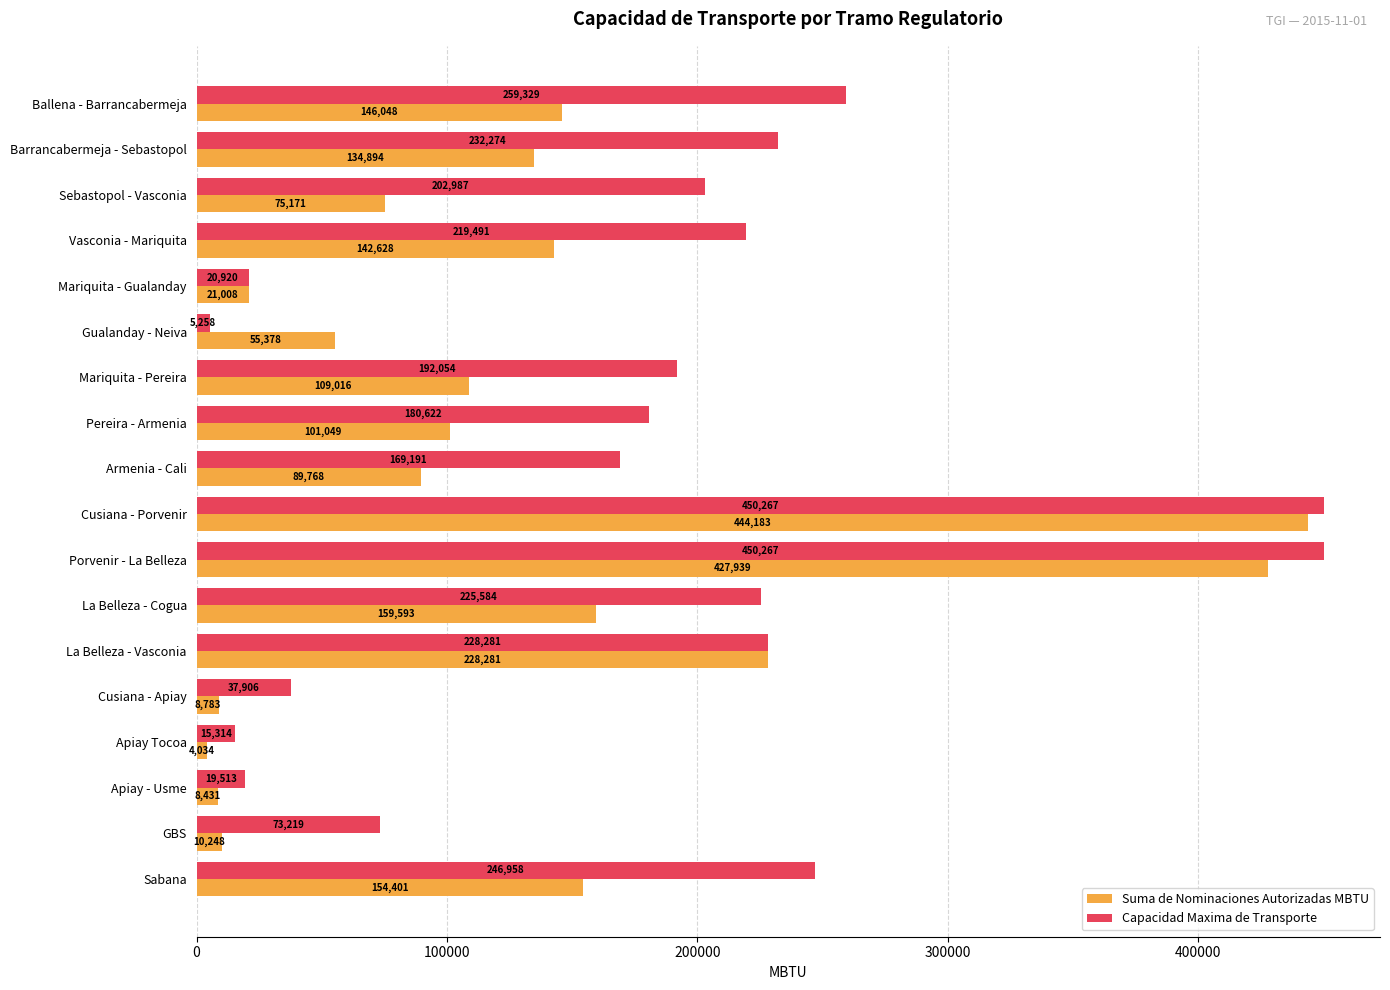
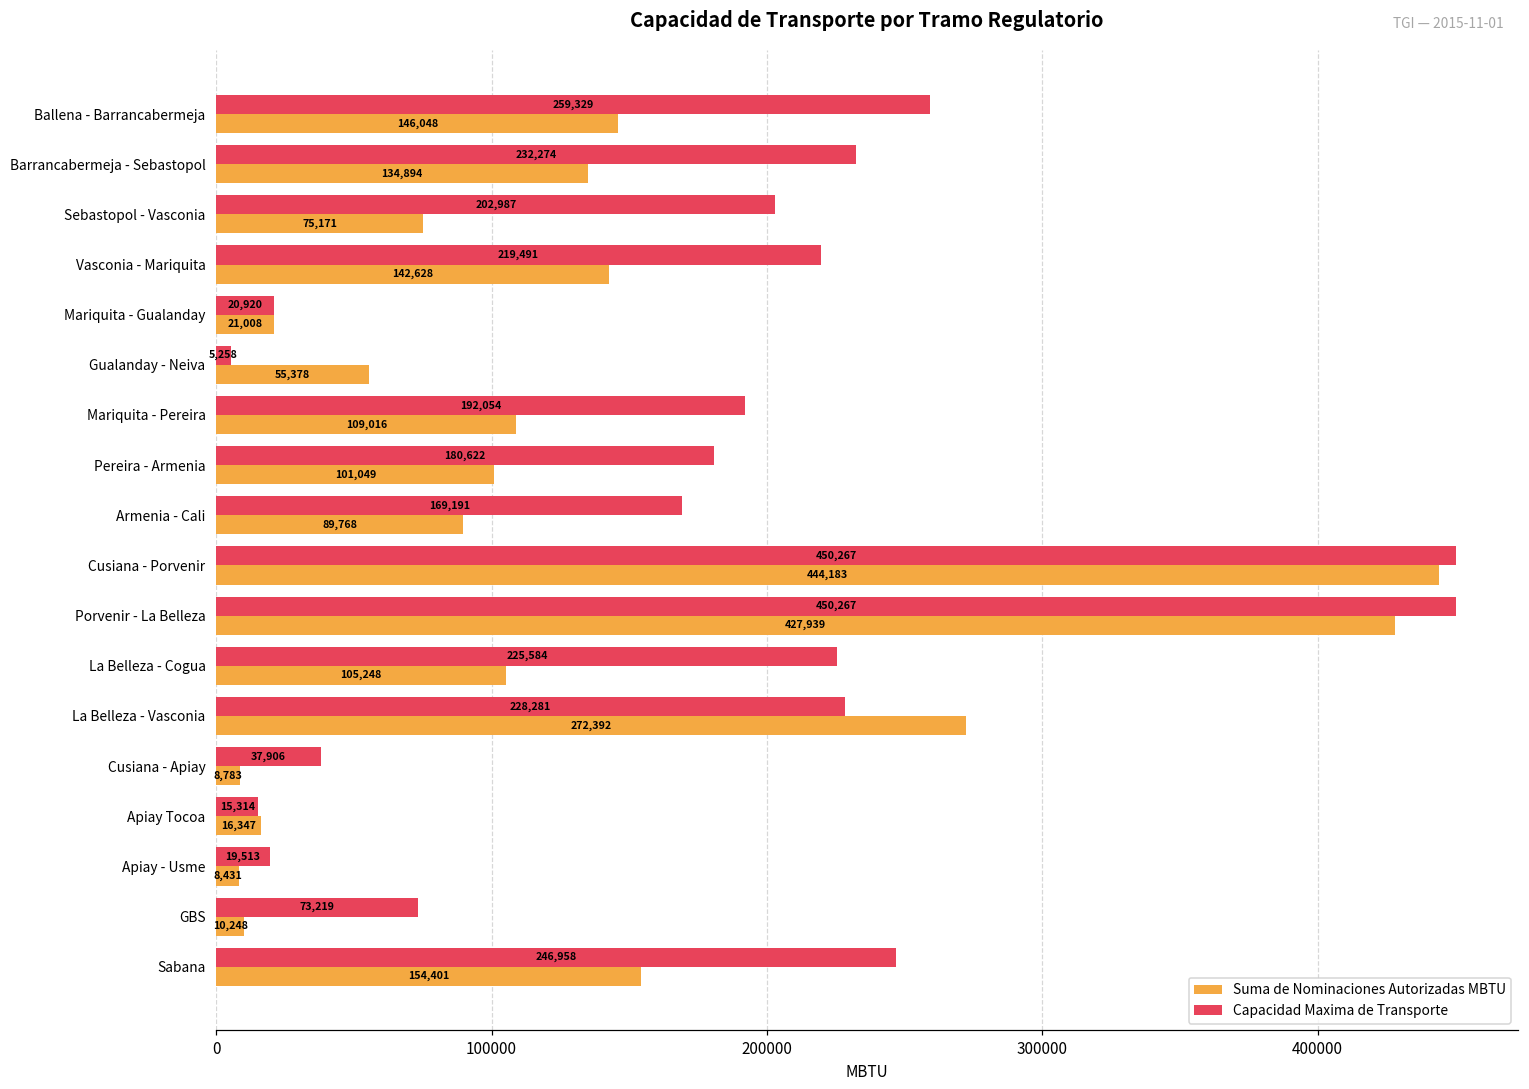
  {
    "Suma de Nominaciones Autorizadas MBTU": {
      "Ballena - Barrancabermeja": "146,048",
      "Barrancabermeja - Sebastopol": "134,894",
      "Sebastopol - Vasconia": "75,171",
      "Vasconia - Mariquita": "142,628",
      "Mariquita - Gualanday": "21,008",
      "Gualanday - Neiva": "55,378",
      "Mariquita - Pereira": "109,016",
      "Pereira - Armenia": "101,049",
      "Armenia - Cali": "89,768",
      "Cusiana - Porvenir": "444,183",
      "Porvenir - La Belleza": "427,939",
-     "La Belleza - Cogua": "159,593",
-     "La Belleza - Vasconia": "228,281",
+     "La Belleza - Cogua": "105,248",
+     "La Belleza - Vasconia": "272,392",
      "Cusiana - Apiay": "8,783",
-     "Apiay Tocoa": "4,034",
+     "Apiay Tocoa": "16,347",
      "Apiay - Usme": "8,431",
      "GBS": "10,248",
      "Sabana": "154,401"
    },
    "Capacidad Maxima de Transporte": {
      "Ballena - Barrancabermeja": "259,329",
      "Barrancabermeja - Sebastopol": "232,274",
      "Sebastopol - Vasconia": "202,987",
      "Vasconia - Mariquita": "219,491",
      "Mariquita - Gualanday": "20,920",
      "Gualanday - Neiva": "5,258",
      "Mariquita - Pereira": "192,054",
      "Pereira - Armenia": "180,622",
      "Armenia - Cali": "169,191",
      "Cusiana - Porvenir": "450,267",
      "Porvenir - La Belleza": "450,267",
      "La Belleza - Cogua": "225,584",
      "La Belleza - Vasconia": "228,281",
      "Cusiana - Apiay": "37,906",
      "Apiay Tocoa": "15,314",
      "Apiay - Usme": "19,513",
      "GBS": "73,219",
      "Sabana": "246,958"
    }
  }
